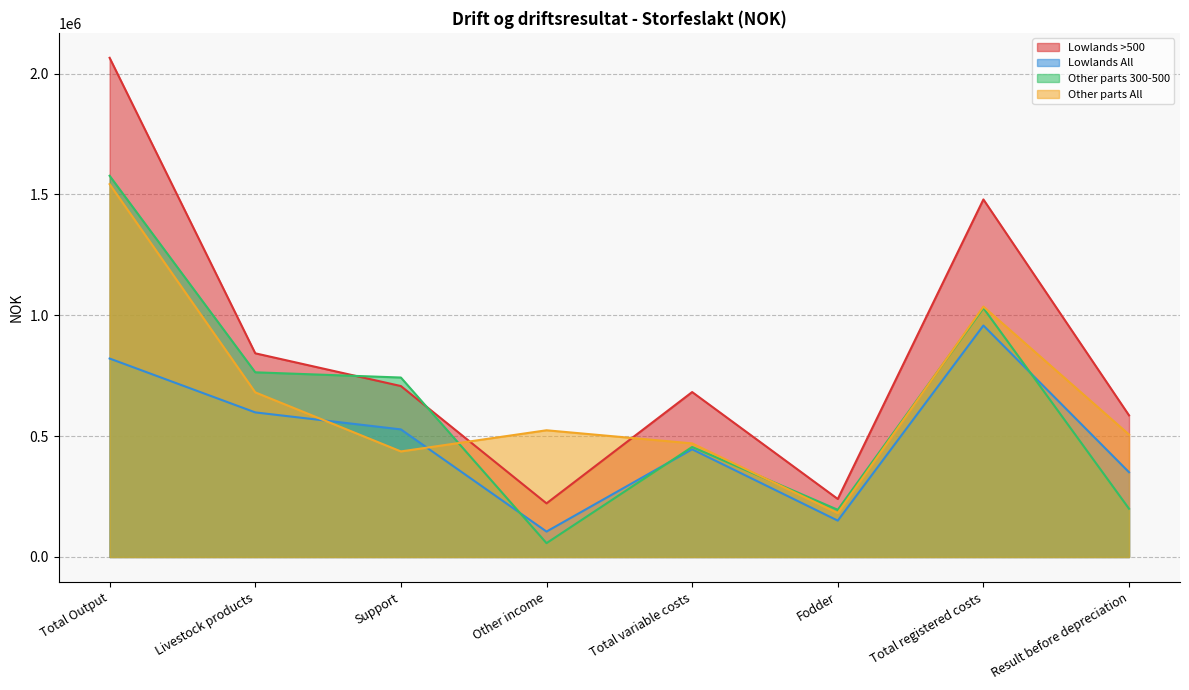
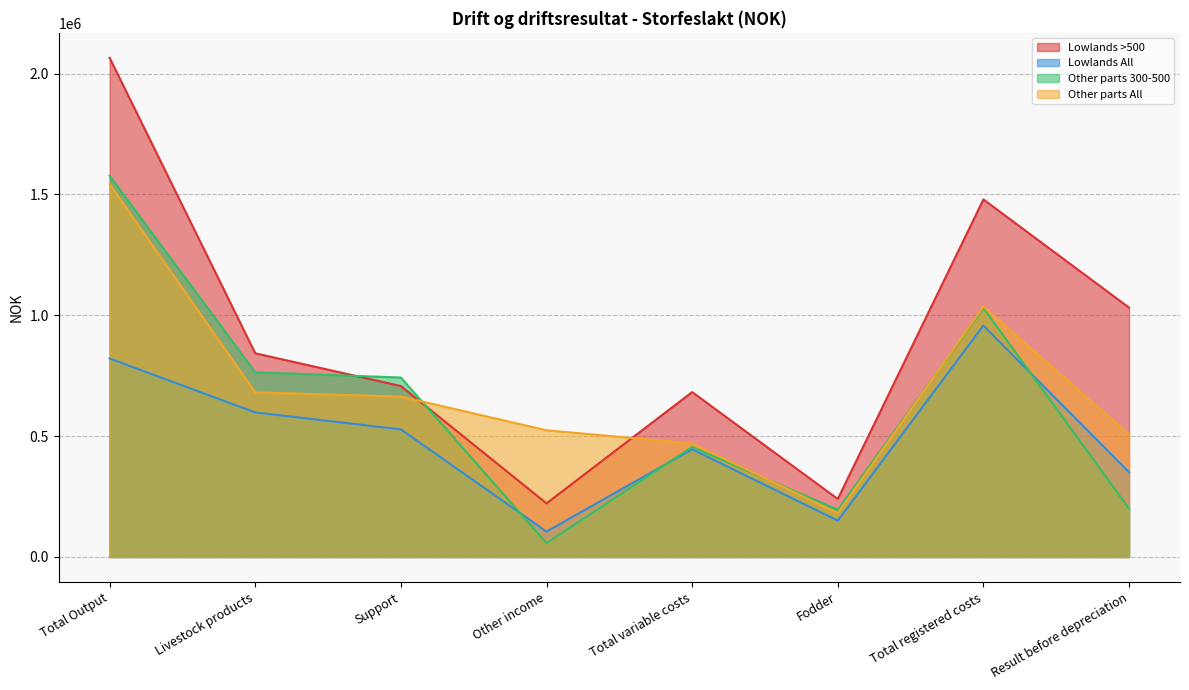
  {
    "Lowlands >500": {
      "Total Output": 2070000,
      "Livestock products": 840000,
      "Support": 710000,
      "Other income": 220000,
      "Total variable costs": 680000,
      "Fodder": 240000,
      "Total registered costs": 1480000,
-     "Result before depreciation": 590000
+     "Result before depreciation": 1030000
    },
    "Lowlands All": {
      "Total Output": 820000,
      "Livestock products": 600000,
      "Support": 530000,
      "Other income": 110000,
      "Fodder": 150000,
      "Total registered costs": 960000,
      "Result before depreciation": 350000
    },
    "Other parts 300-500": {
      "Total Output": 1580000,
      "Livestock products": 760000,
      "Support": 740000,
      "Other income": 60000,
      "Fodder": 200000,
      "Result before depreciation": 200000
    },
    "Other parts All": {
      "Total Output": 1540000,
      "Livestock products": 680000,
-     "Support": 440000,
+     "Support": 660000,
      "Other income": 520000,
      "Total variable costs": 470000,
      "Fodder": 180000,
      "Result before depreciation": 510000
    }
  }
